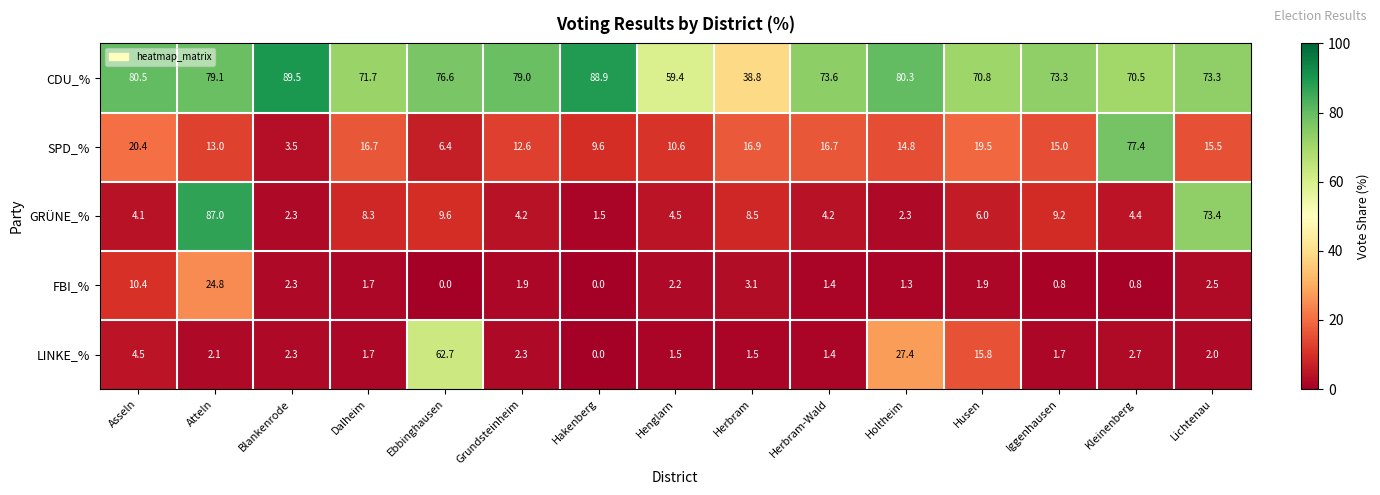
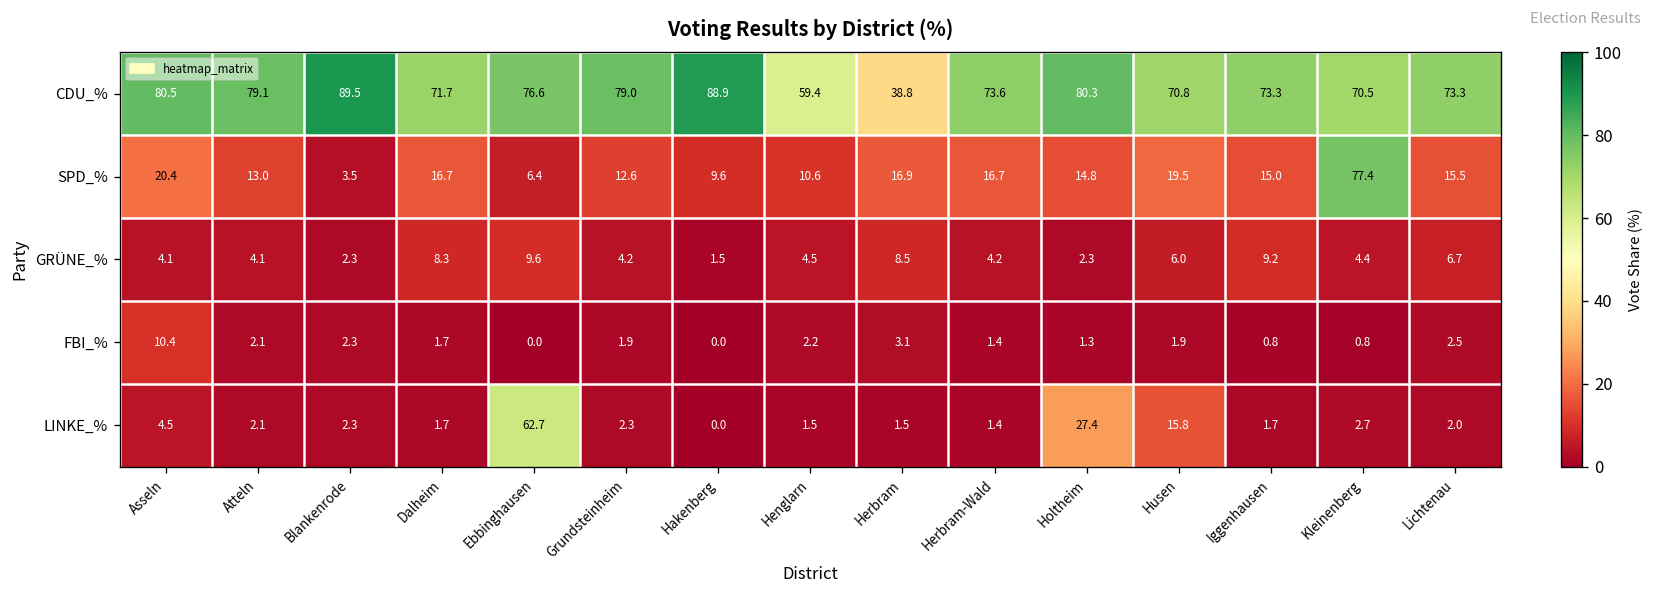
  {
    "CDU_%": {
      "Asseln": 80.5,
      "Atteln": 79.1,
      "Blankenrode": 89.5,
      "Dalheim": 71.7,
      "Ebbinghausen": 76.6,
      "Grundsteinheim": 79.0,
      "Hakenberg": 88.9,
      "Henglarn": 59.4,
      "Herbram": 38.8,
      "Herbram-Wald": 73.6,
      "Holtheim": 80.3,
      "Husen": 70.8,
      "Iggenhausen": 73.3,
      "Kleinenberg": 70.5,
      "Lichtenau": 73.3
    },
    "SPD_%": {
      "Asseln": 20.4,
      "Atteln": 13.0,
      "Blankenrode": 3.5,
      "Dalheim": 16.7,
      "Ebbinghausen": 6.4,
      "Grundsteinheim": 12.6,
      "Hakenberg": 9.6,
      "Henglarn": 10.6,
      "Herbram": 16.9,
      "Herbram-Wald": 16.7,
      "Holtheim": 14.8,
      "Husen": 19.5,
      "Iggenhausen": 15.0,
      "Kleinenberg": 77.4,
      "Lichtenau": 15.5
    },
    "GRÜNE_%": {
      "Asseln": 4.1,
-     "Atteln": 87.0,
+     "Atteln": 4.1,
      "Blankenrode": 2.3,
      "Dalheim": 8.3,
      "Ebbinghausen": 9.6,
      "Grundsteinheim": 4.2,
      "Hakenberg": 1.5,
      "Henglarn": 4.5,
      "Herbram": 8.5,
      "Herbram-Wald": 4.2,
      "Holtheim": 2.3,
      "Husen": 6.0,
      "Iggenhausen": 9.2,
      "Kleinenberg": 4.4,
-     "Lichtenau": 73.4
+     "Lichtenau": 6.7
    },
    "FBI_%": {
      "Asseln": 10.4,
-     "Atteln": 24.8,
+     "Atteln": 2.1,
      "Blankenrode": 2.3,
      "Dalheim": 1.7,
      "Ebbinghausen": 0.0,
      "Grundsteinheim": 1.9,
      "Hakenberg": 0.0,
      "Henglarn": 2.2,
      "Herbram": 3.1,
      "Herbram-Wald": 1.4,
      "Holtheim": 1.3,
      "Husen": 1.9,
      "Iggenhausen": 0.8,
      "Kleinenberg": 0.8,
      "Lichtenau": 2.5
    },
    "LINKE_%": {
      "Asseln": 4.5,
      "Atteln": 2.1,
      "Blankenrode": 2.3,
      "Dalheim": 1.7,
      "Ebbinghausen": 62.7,
      "Grundsteinheim": 2.3,
      "Hakenberg": 0.0,
      "Henglarn": 1.5,
      "Herbram": 1.5,
      "Herbram-Wald": 1.4,
      "Holtheim": 27.4,
      "Husen": 15.8,
      "Iggenhausen": 1.7,
      "Kleinenberg": 2.7,
      "Lichtenau": 2.0
    }
  }
